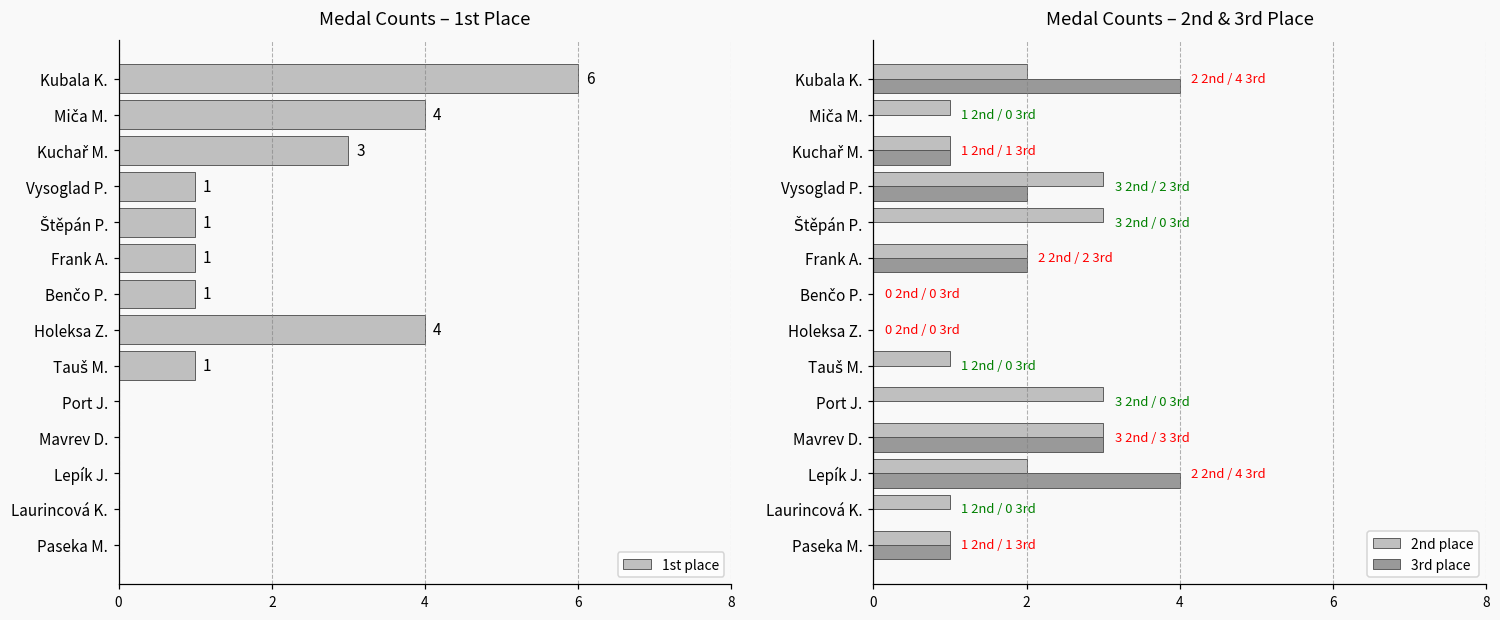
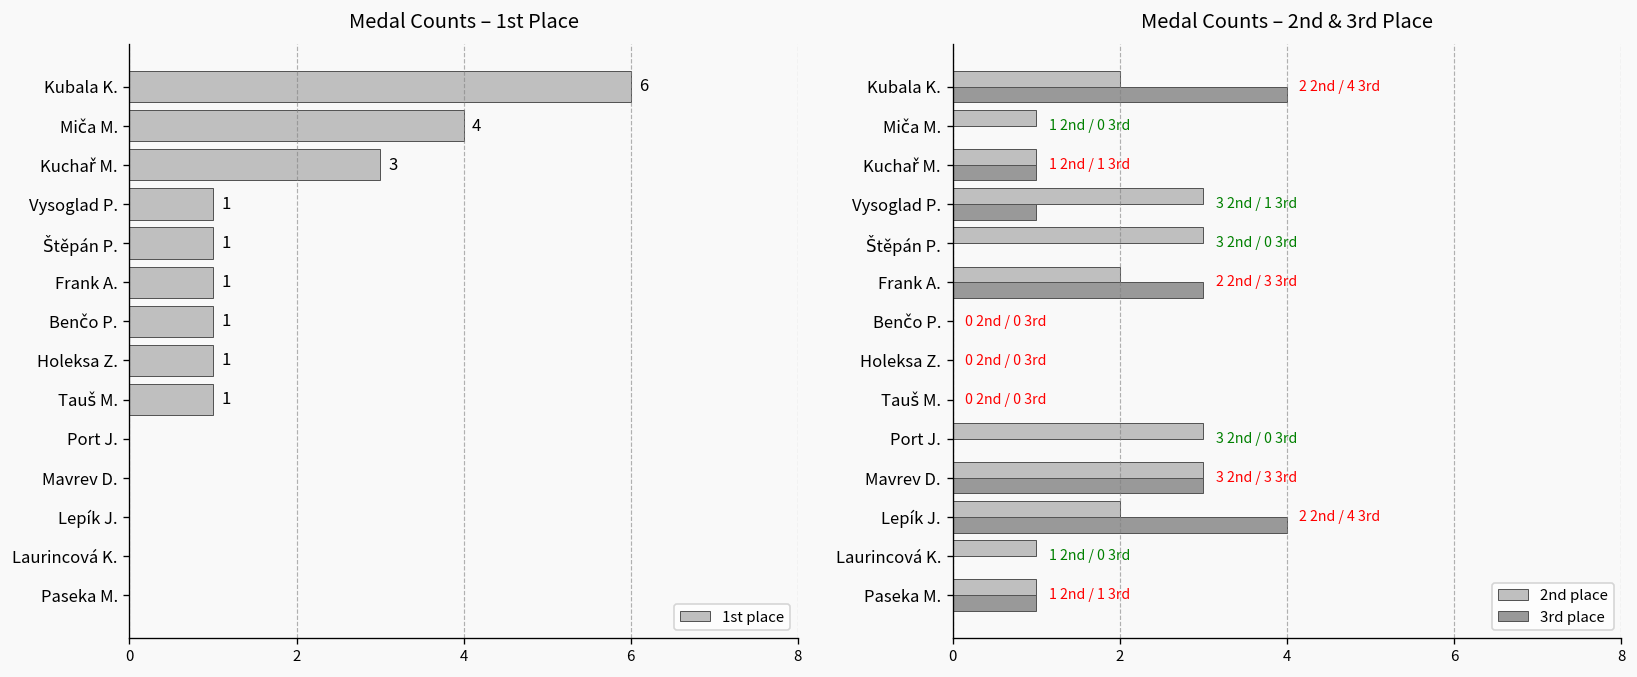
  {
    "Medal Counts – 1st Place": {
      "Kubala K.": 6,
      "Miča M.": 4,
      "Kuchař M.": 3,
      "Vysoglad P.": 1,
      "Štěpán P.": 1,
      "Frank A.": 1,
      "Benčo P.": 1,
-     "Holeksa Z.": 4,
+     "Holeksa Z.": 1,
      "Tauš M.": 1
    },
    "Medal Counts – 2nd & 3rd Place": {
      "2nd place": {
        "Miča M.": 1,
        "Kuchař M.": 1,
        "Vysoglad P.": 3,
        "Štěpán P.": 3,
        "Frank A.": 2,
        "Benčo P.": 0,
        "Holeksa Z.": 0,
-       "Tauš M.": 1,
+       "Tauš M.": 0,
        "Port J.": 3,
        "Mavrev D.": 3,
        "Laurincová K.": 1,
        "Paseka M.": 1
      },
      "3rd place": {
        "Kubala K.": 4,
        "Kuchař M.": 1,
-       "Vysoglad P.": 2,
-       "Frank A.": 2,
+       "Vysoglad P.": 1,
+       "Frank A.": 3,
        "Benčo P.": 0,
        "Holeksa Z.": 0,
        "Mavrev D.": 3,
        "Lepík J.": 4,
        "Paseka M.": 1
      }
    }
  }
